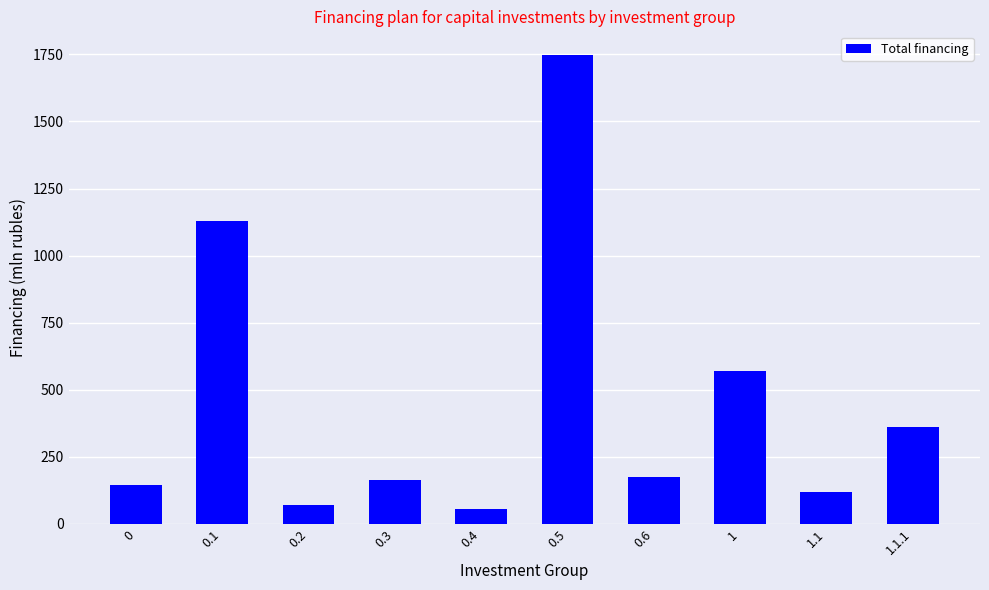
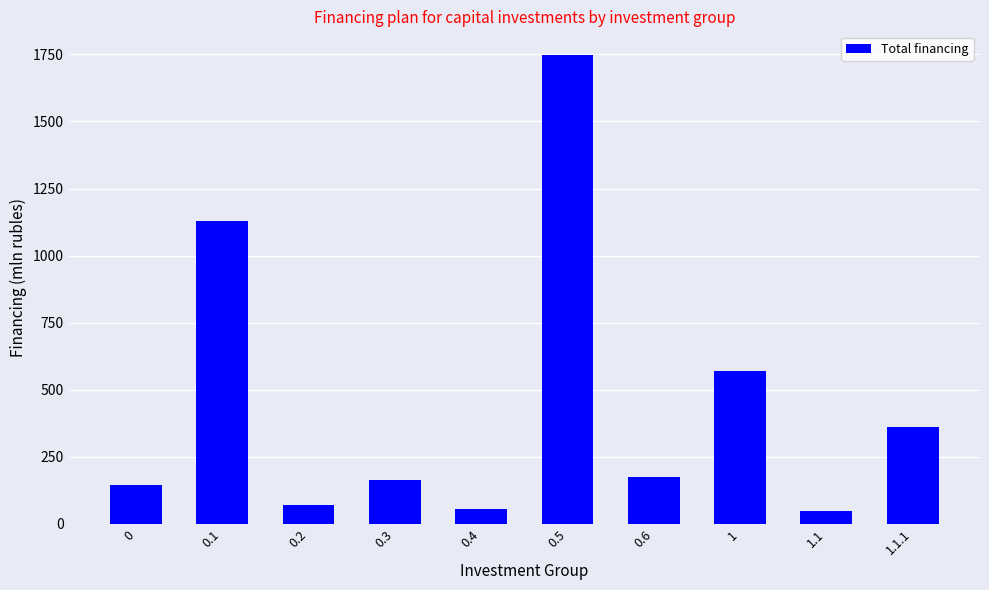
  {
    "0": 150,
    "0.1": 1130,
    "0.2": 70,
    "0.3": 160,
    "0.4": 60,
    "0.5": 1750,
    "0.6": 170,
    "1": 570,
-   "1.1": 120,
+   "1.1": 50,
    "1.1.1": 360
  }
